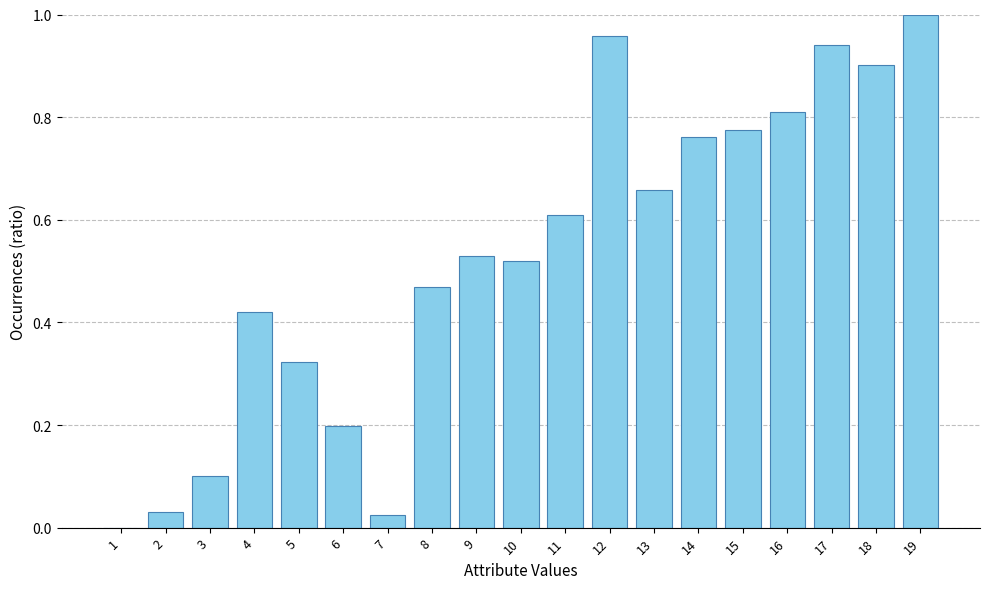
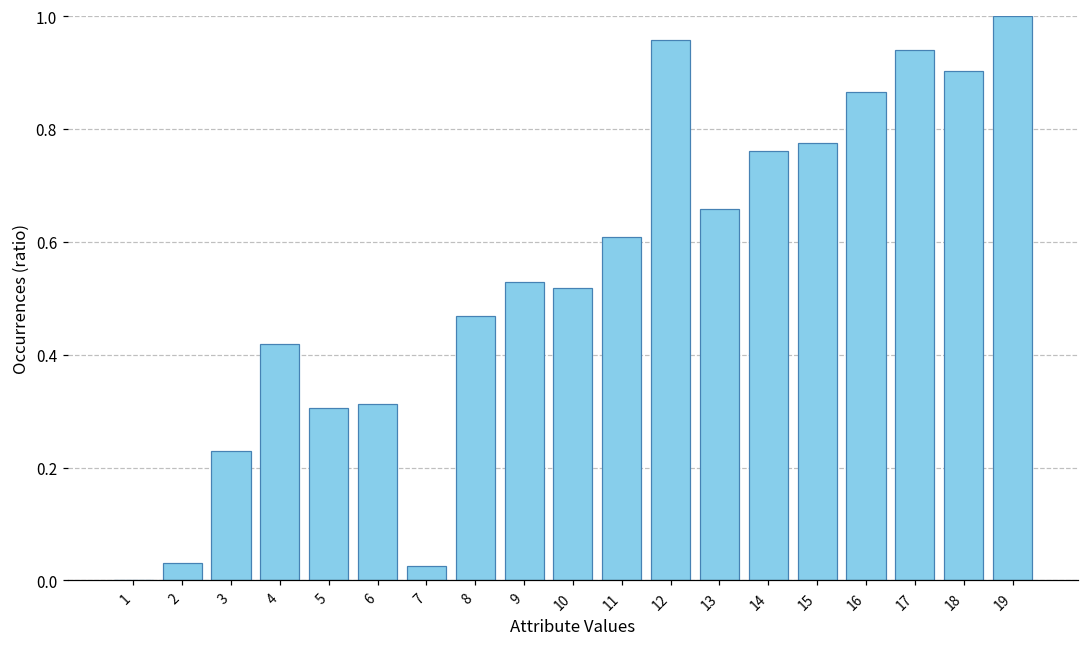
  {
    "1": 0.00,
    "2": 0.03,
-   "3": 0.10,
+   "3": 0.23,
    "4": 0.42,
-   "5": 0.32,
-   "6": 0.20,
+   "5": 0.31,
+   "6": 0.31,
    "7": 0.02,
    "8": 0.47,
    "9": 0.53,
    "10": 0.52,
    "11": 0.61,
    "12": 0.96,
    "13": 0.66,
    "14": 0.76,
    "15": 0.78,
-   "16": 0.81,
+   "16": 0.87,
    "17": 0.94,
    "18": 0.90,
    "19": 1.00
  }
